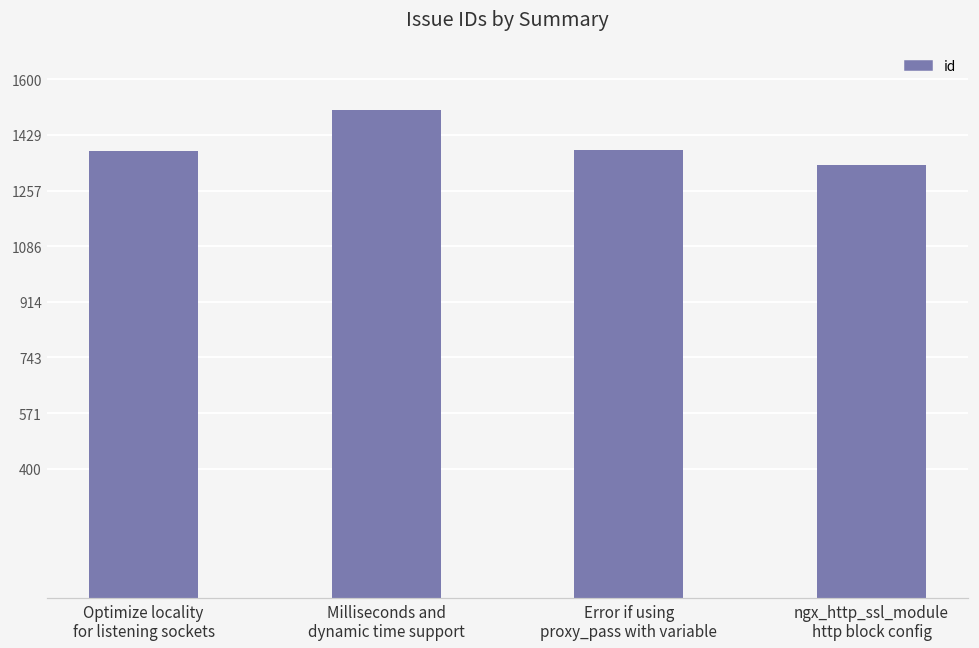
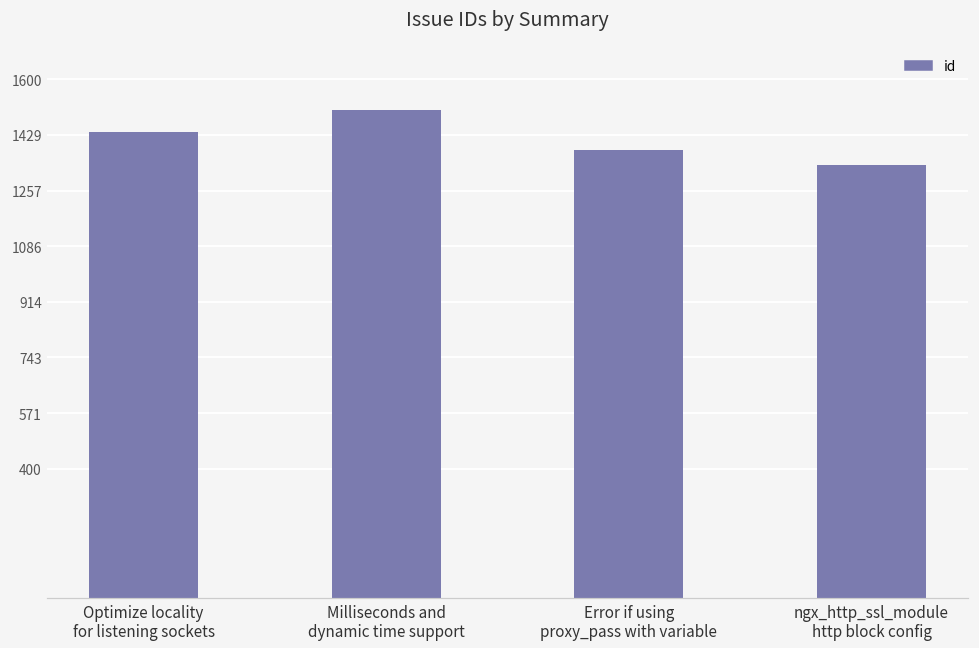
  {
-   "Optimize locality for listening sockets": 1380,
+   "Optimize locality for listening sockets": 1440,
    "Milliseconds and dynamic time support": 1510,
    "Error if using proxy_pass with variable": 1380,
    "ngx_http_ssl_module http block config": 1340
  }
